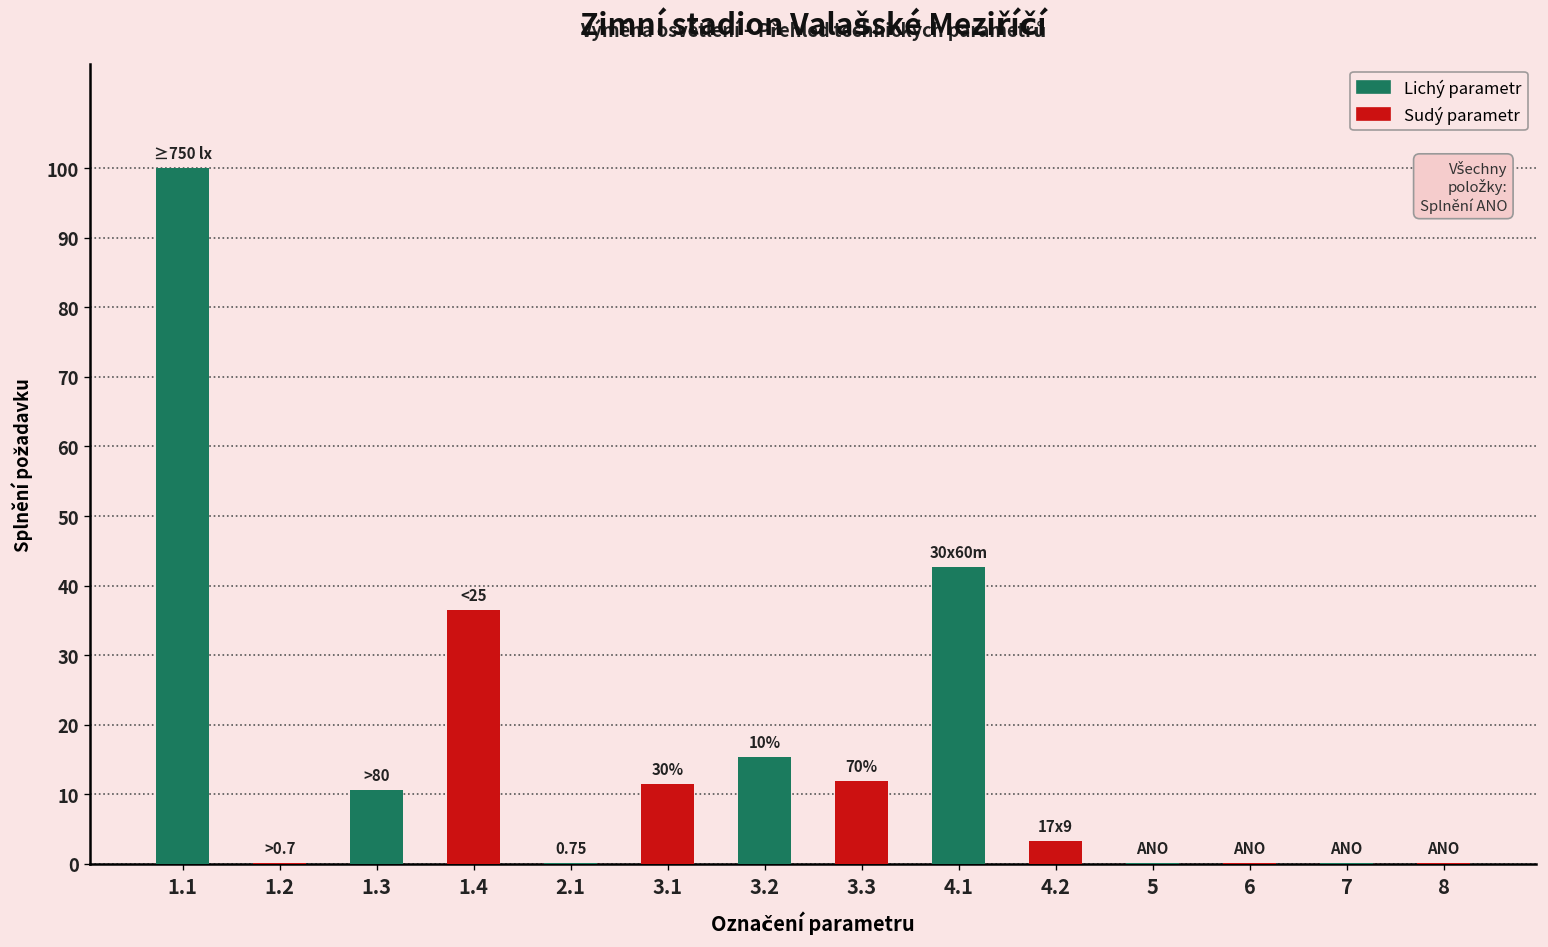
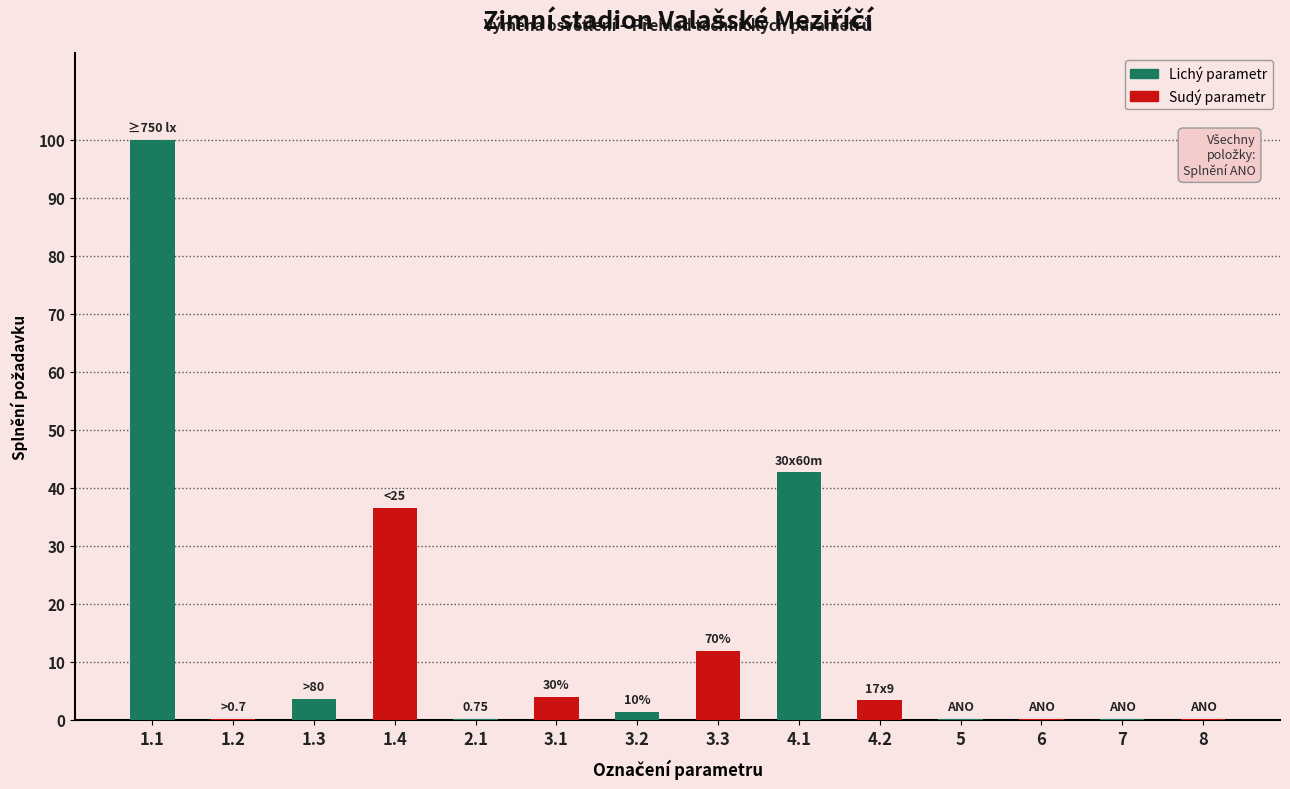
  {
-   "1.3": 11,
-   "3.1": 11,
-   "3.2": 15
+   "1.3": 4,
+   "3.1": 4,
+   "3.2": 1
  }
